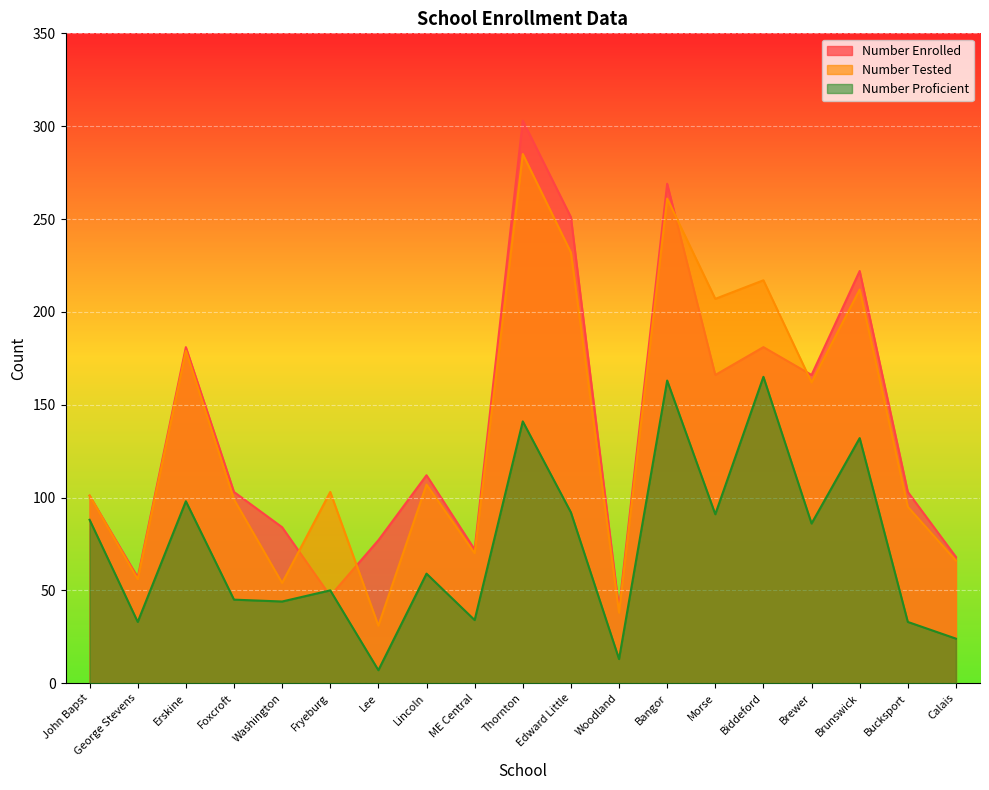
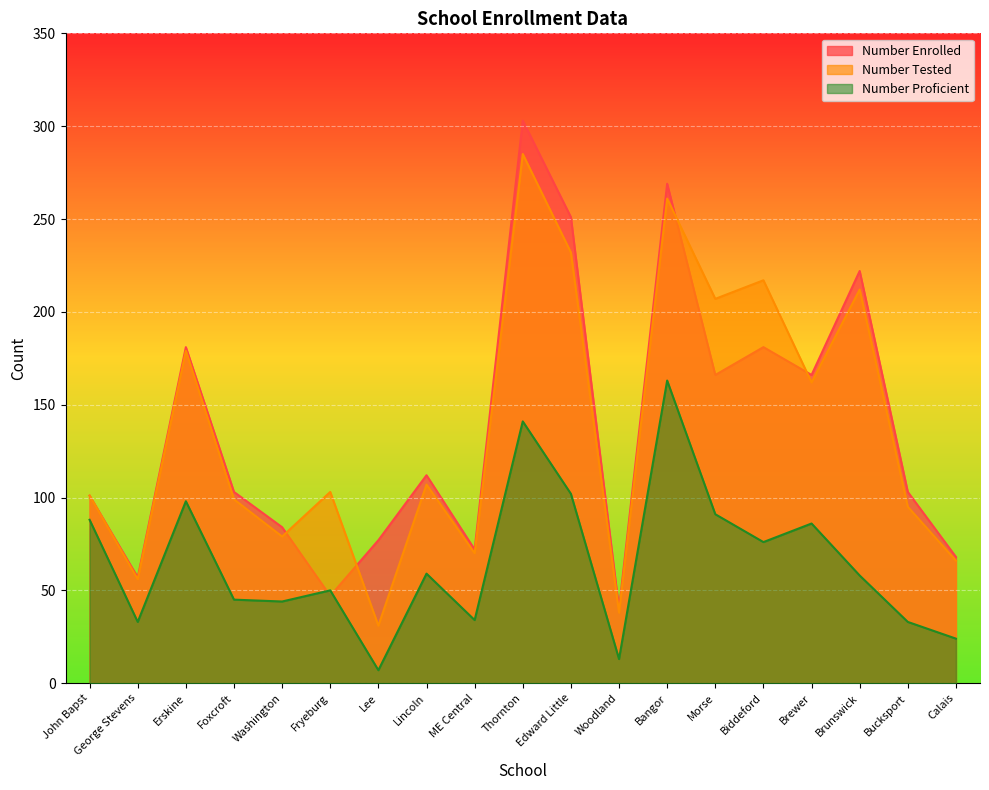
  {
    "Number Enrolled": {
      "Erskine": 181,
      "Foxcroft": 103,
      "Washington": 84,
      "Fryeburg": 47,
      "Lee": 77,
      "Lincoln": 112,
      "ME Central": 72,
      "Thornton": 303,
      "Edward Little": 251,
      "Woodland": 40,
      "Bangor": 269,
      "Morse": 166,
      "Biddeford": 181,
      "Brewer": 166,
      "Brunswick": 222,
      "Bucksport": 103,
      "Calais": 68
    },
    "Number Tested": {
      "Erskine": 179,
      "Foxcroft": 99,
-     "Washington": 54,
+     "Washington": 79,
      "Fryeburg": 103,
      "Lee": 31,
      "Lincoln": 107,
      "ME Central": 70,
      "Thornton": 285,
      "Edward Little": 232,
      "Woodland": 38,
      "Bangor": 261,
      "Morse": 207,
      "Biddeford": 217,
      "Brewer": 162,
      "Brunswick": 212,
      "Bucksport": 95,
      "Calais": 66
    },
    "Number Proficient": {
      "John Bapst": 88,
      "George Stevens": 33,
      "Erskine": 98,
      "Foxcroft": 45,
      "Washington": 44,
      "Fryeburg": 50,
      "Lee": 7,
      "Lincoln": 59,
      "ME Central": 34,
      "Thornton": 141,
-     "Edward Little": 92,
+     "Edward Little": 102,
      "Woodland": 13,
      "Bangor": 163,
      "Morse": 91,
-     "Biddeford": 165,
+     "Biddeford": 76,
      "Brewer": 86,
-     "Brunswick": 132,
+     "Brunswick": 58,
      "Bucksport": 33,
      "Calais": 24
    }
  }
